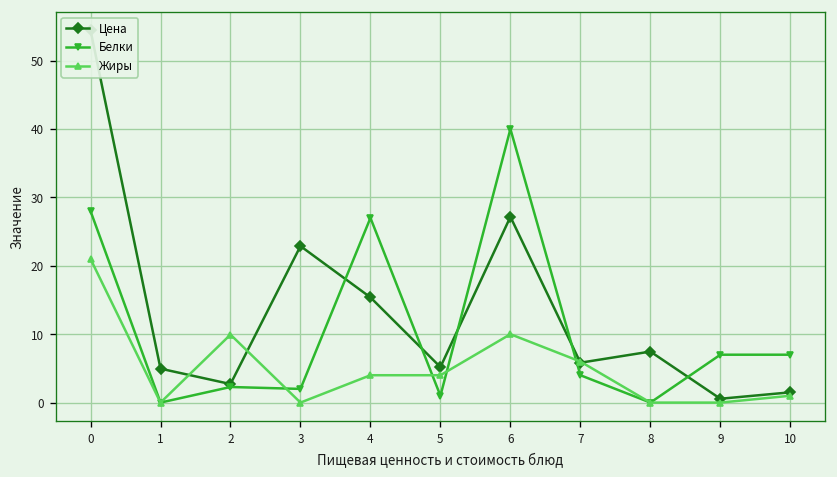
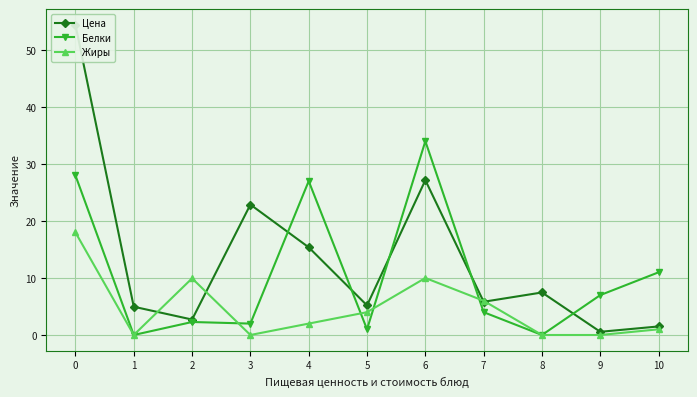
  {
    "Цена": {
      "1": 5,
      "3": 23,
      "4": 15,
      "5": 5,
      "6": 27,
      "8": 7,
      "9": 1,
      "10": 2
    },
    "Белки": {
      "0": 28,
      "3": 2,
      "4": 27,
      "5": 1,
-     "6": 40,
+     "6": 34,
      "7": 4,
      "9": 7,
-     "10": 7
+     "10": 11
    },
    "Жиры": {
-     "0": 21,
+     "0": 18,
      "2": 10,
      "3": 0,
-     "4": 4,
+     "4": 2,
      "5": 4,
      "6": 10,
      "9": 0,
      "10": 1
    }
  }
